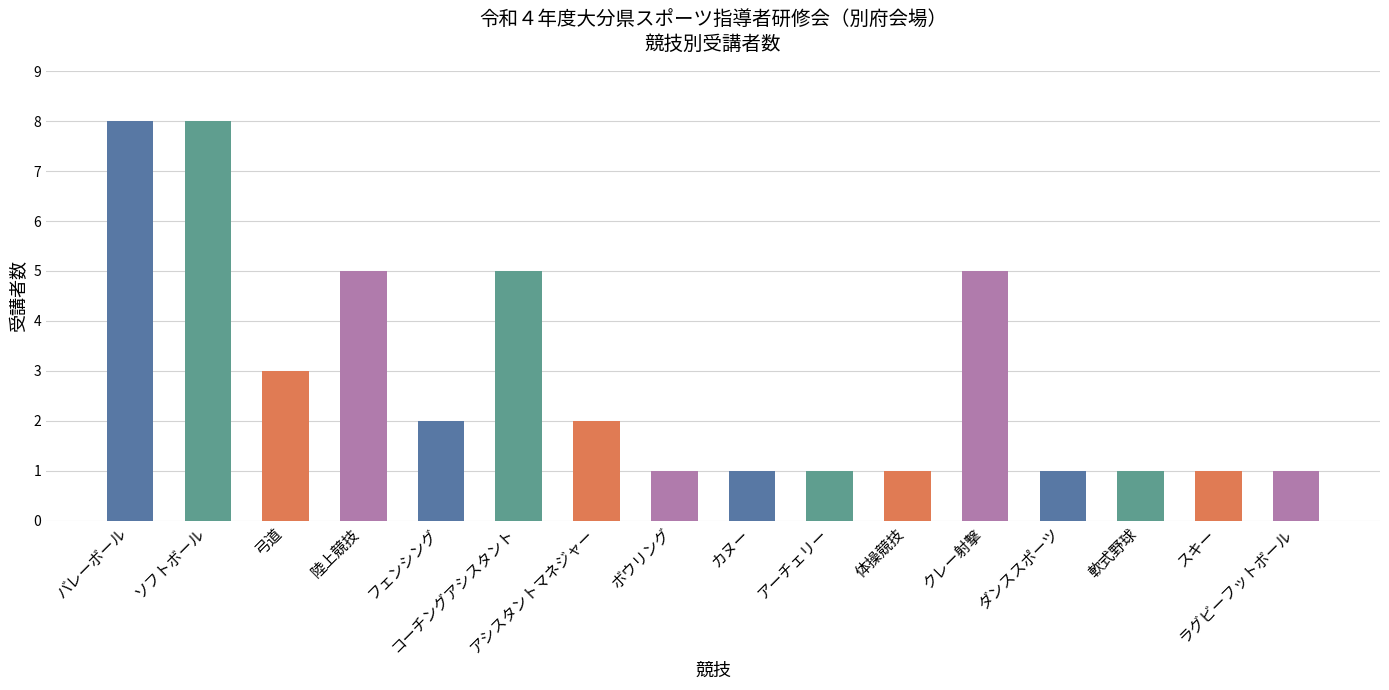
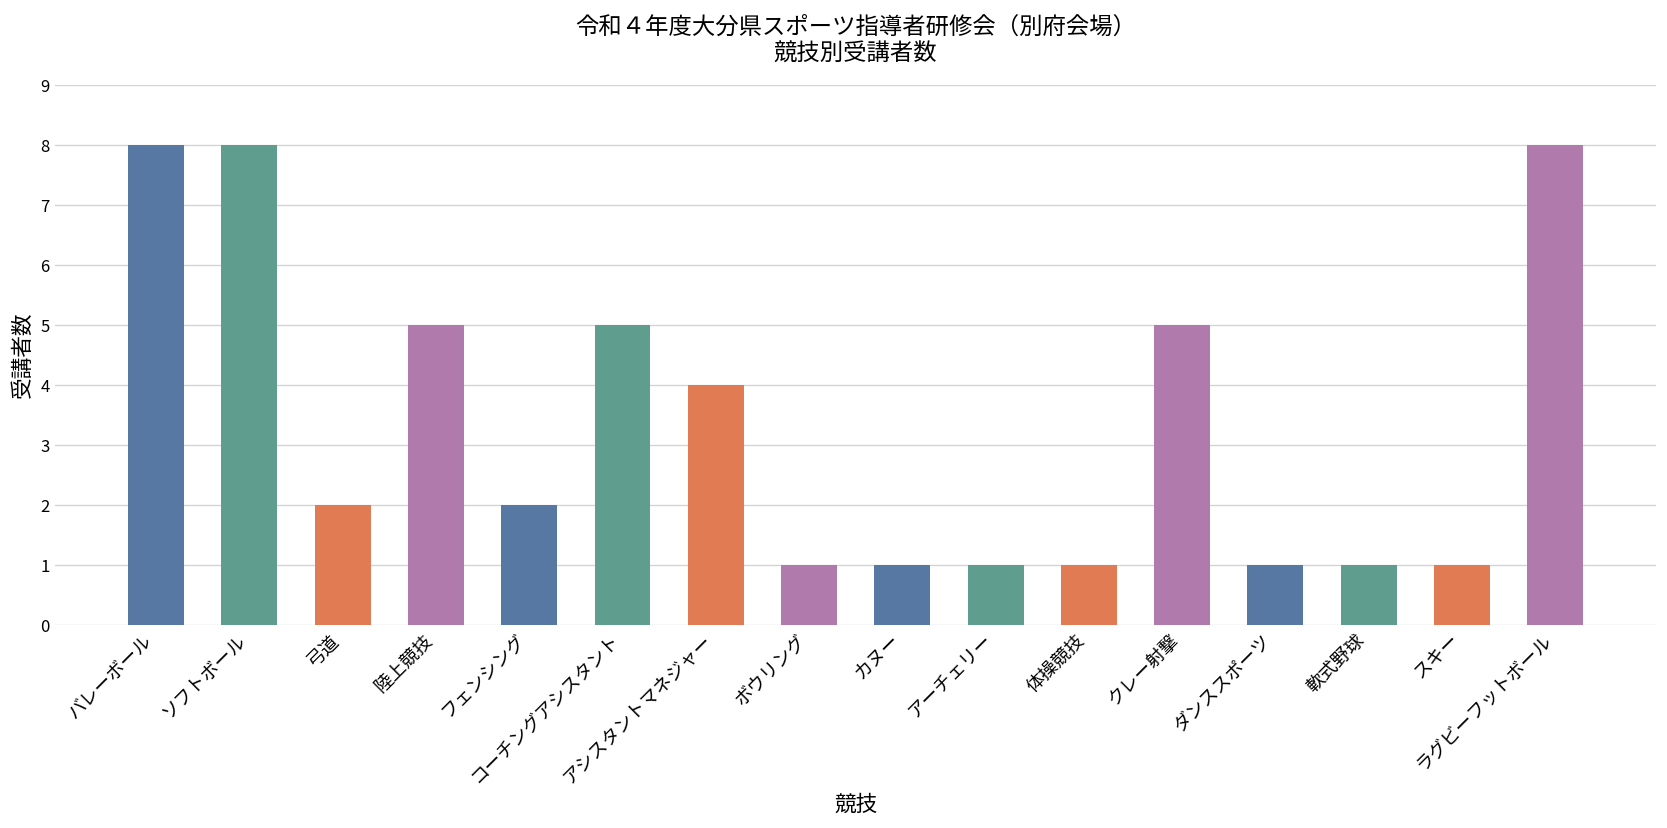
  {
    "バレーボール": 8,
    "ソフトボール": 8,
-   "弓道": 3,
+   "弓道": 2,
    "陸上競技": 5,
    "フェンシング": 2,
    "コーチングアシスタント": 5,
-   "アシスタントマネジャー": 2,
+   "アシスタントマネジャー": 4,
    "ボウリング": 1,
    "カヌー": 1,
    "アーチェリー": 1,
    "体操競技": 1,
    "クレー射撃": 5,
    "ダンススポーツ": 1,
    "軟式野球": 1,
    "スキー": 1,
-   "ラグビーフットボール": 1
+   "ラグビーフットボール": 8
  }
